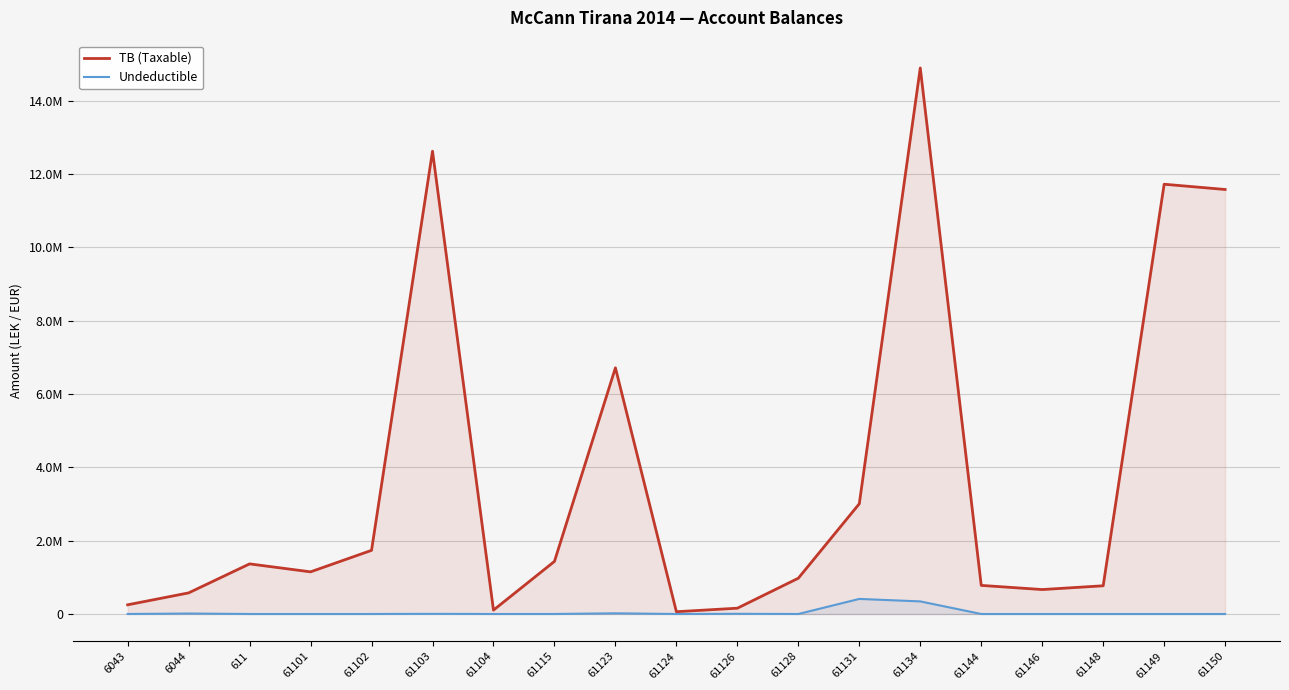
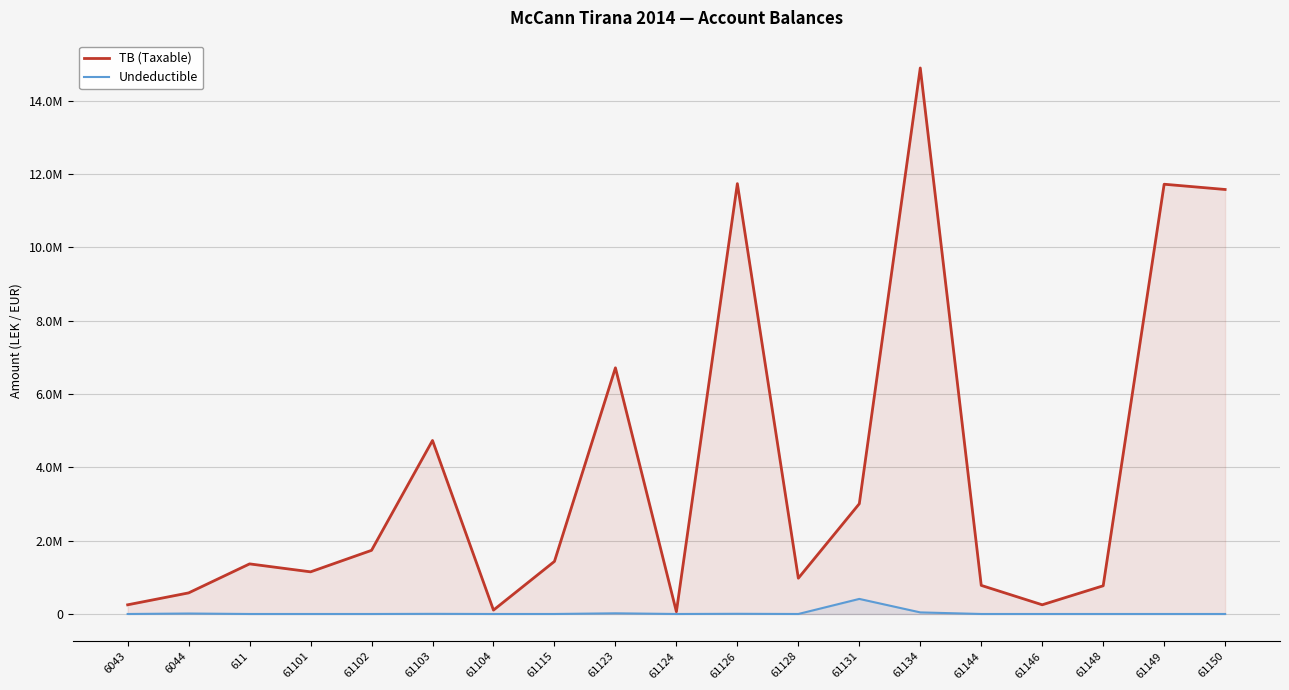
  {
    "TB (Taxable)": {
      "6043": 300000,
      "6044": 600000,
      "611": 1400000,
      "61101": 1100000,
      "61102": 1700000,
-     "61103": 12600000,
+     "61103": 4700000,
      "61104": 100000,
      "61115": 1400000,
      "61123": 6700000,
-     "61126": 200000,
+     "61126": 11700000,
      "61128": 1000000,
      "61131": 3000000,
      "61134": 14900000,
      "61144": 800000,
-     "61146": 700000,
+     "61146": 300000,
      "61148": 800000,
      "61149": 11700000,
      "61150": 11600000
    },
    "Undeductible": {
      "6043": 0,
      "6044": 0,
      "611": 0,
      "61101": 0,
      "61102": 0,
      "61103": 0,
      "61104": 0,
      "61115": 0,
      "61123": 0,
      "61126": 0,
      "61128": 0,
      "61131": 400000,
-     "61134": 300000,
+     "61134": 0,
      "61144": 0,
      "61146": 0,
      "61148": 0,
      "61149": 0,
      "61150": 0
    }
  }
